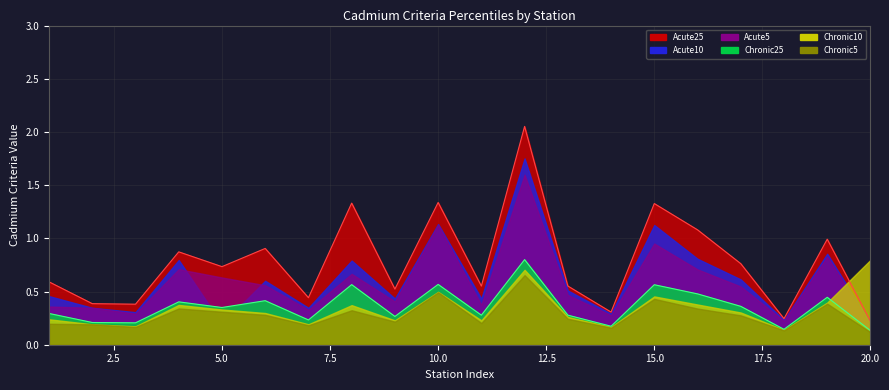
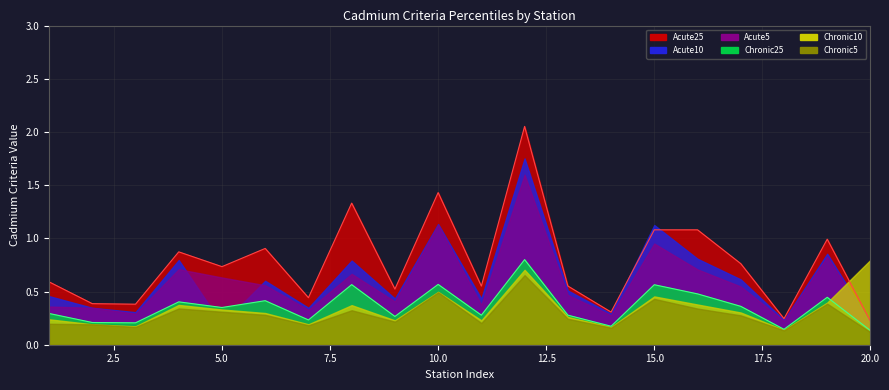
  {
    "Acute25": {
      "5.0": 0.73,
-     "10.0": 1.34,
-     "15.0": 1.33
+     "10.0": 1.43,
+     "15.0": 1.08
    },
    "Acute10": {
      "5.0": 0.19,
      "15.0": 1.13
    },
    "Acute5": {
      "5.0": 0.63,
      "15.0": 0.95
    },
    "Chronic25": {
      "10.0": 0.57,
      "15.0": 0.56
    },
    "Chronic10": {
      "20.0": 0.80
    }
  }
